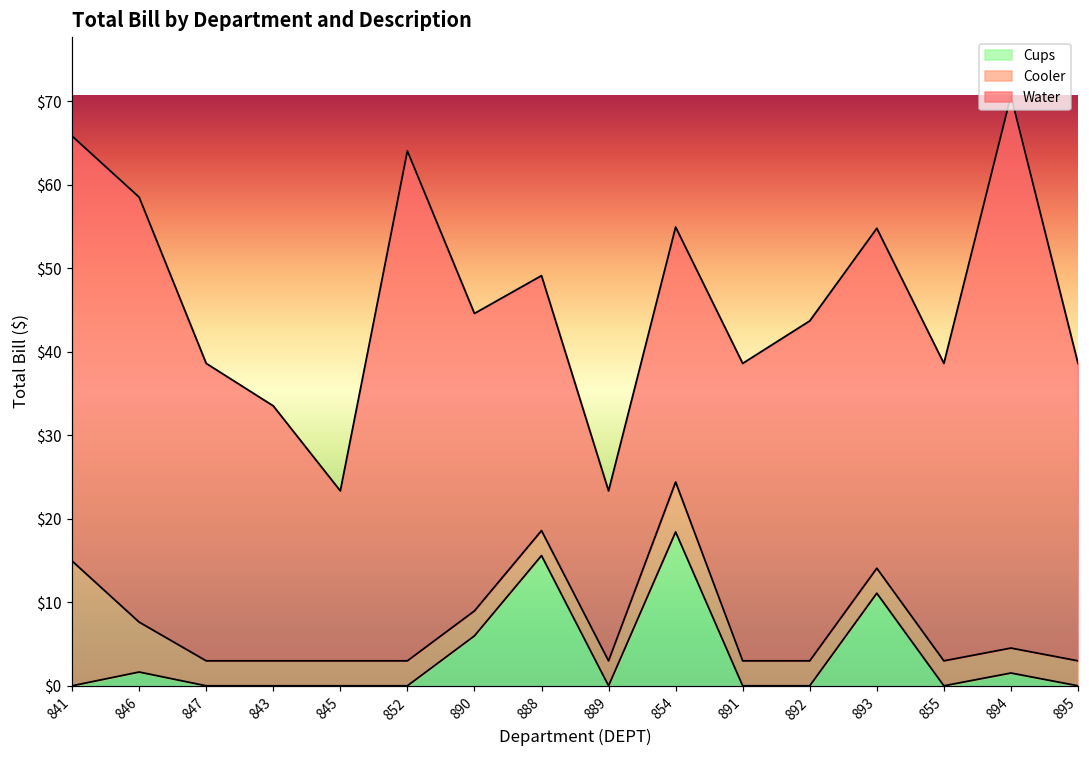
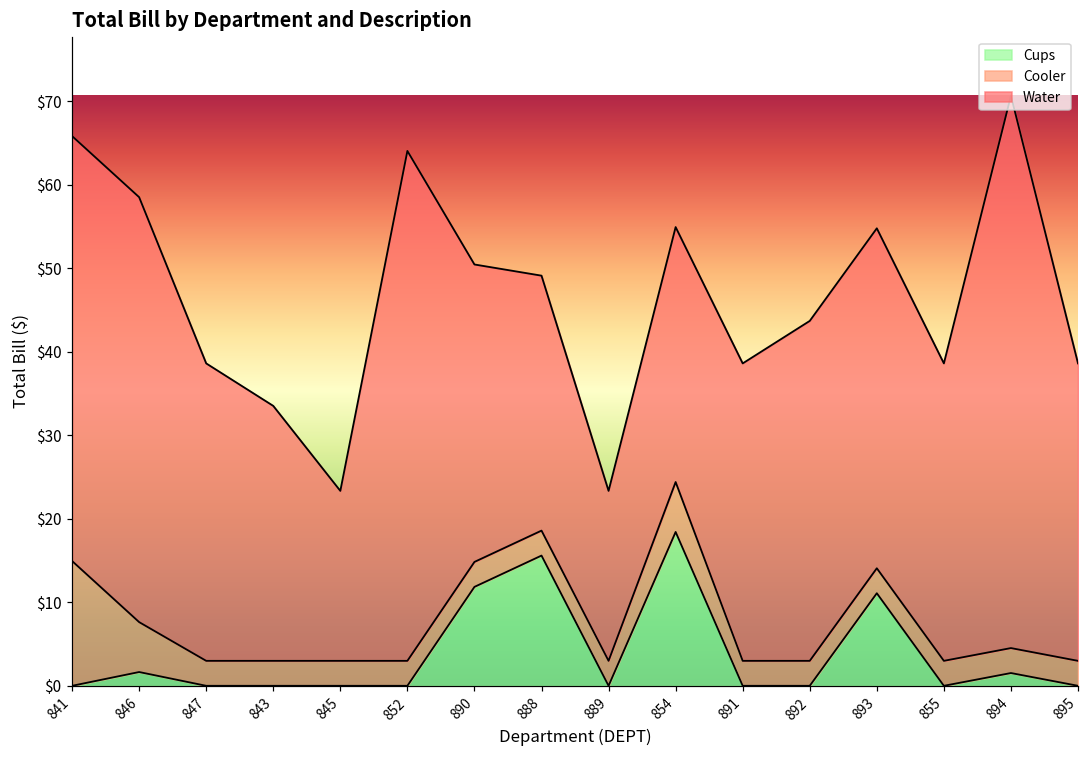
  {
    "Cups": {
      "841": "$0",
      "846": "$2",
      "847": "$0",
      "843": "$0",
      "845": "$0",
      "852": "$0",
-     "890": "$6",
+     "890": "$12",
      "888": "$16",
      "889": "$0",
      "854": "$18",
      "891": "$0",
      "892": "$0",
      "893": "$11",
      "855": "$0",
      "894": "$2",
      "895": "$0"
    }
  }
